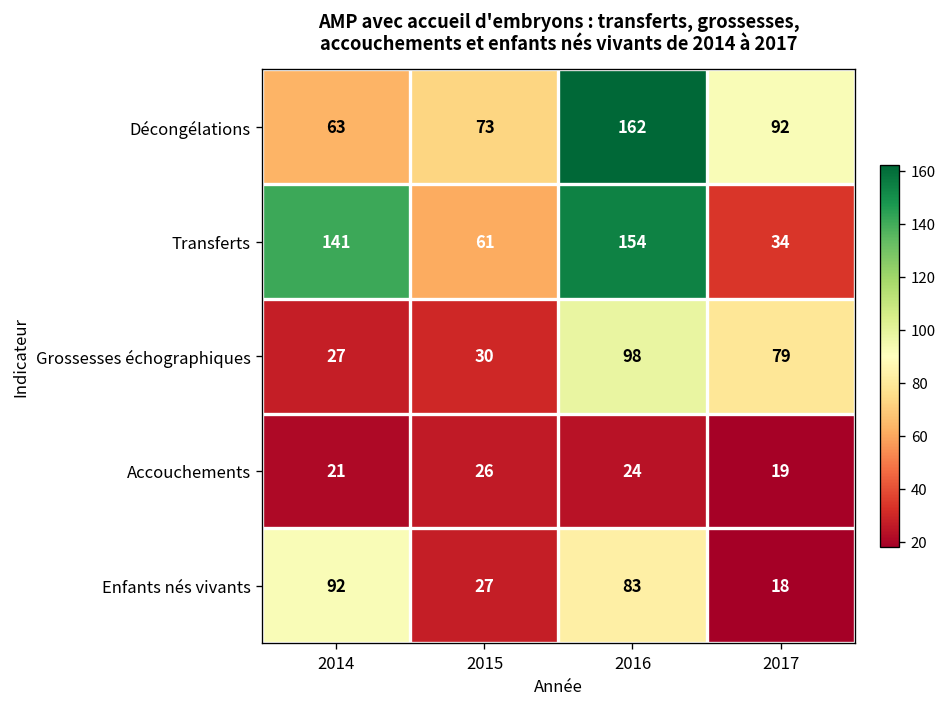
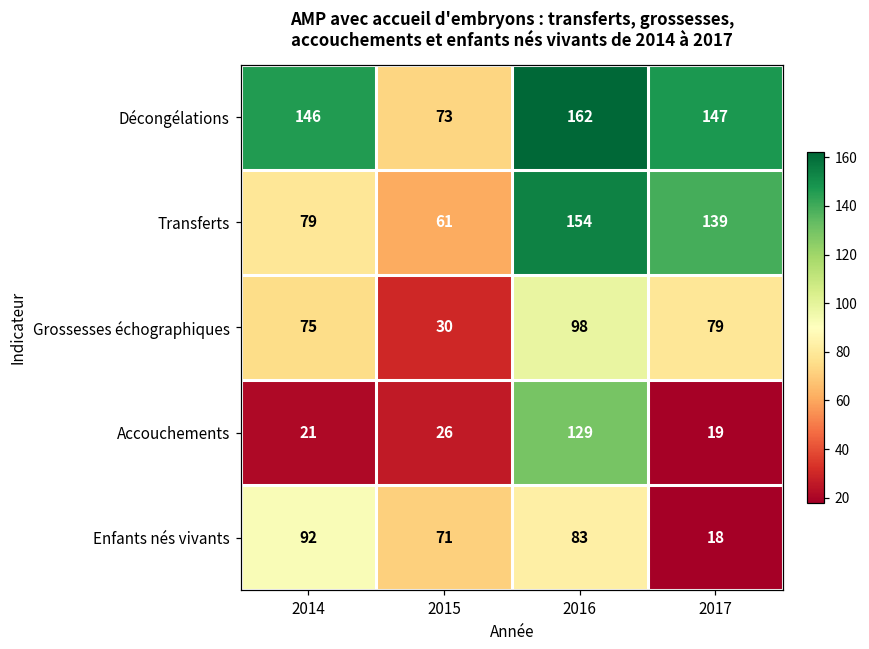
  {
    "Décongélations": {
-     "2014": 63,
+     "2014": 146,
      "2015": 73,
      "2016": 162,
-     "2017": 92
+     "2017": 147
    },
    "Transferts": {
-     "2014": 141,
+     "2014": 79,
      "2015": 61,
      "2016": 154,
-     "2017": 34
+     "2017": 139
    },
    "Grossesses échographiques": {
-     "2014": 27,
+     "2014": 75,
      "2015": 30,
      "2016": 98,
      "2017": 79
    },
    "Accouchements": {
      "2014": 21,
      "2015": 26,
-     "2016": 24,
+     "2016": 129,
      "2017": 19
    },
    "Enfants nés vivants": {
      "2014": 92,
-     "2015": 27,
+     "2015": 71,
      "2016": 83,
      "2017": 18
    }
  }
